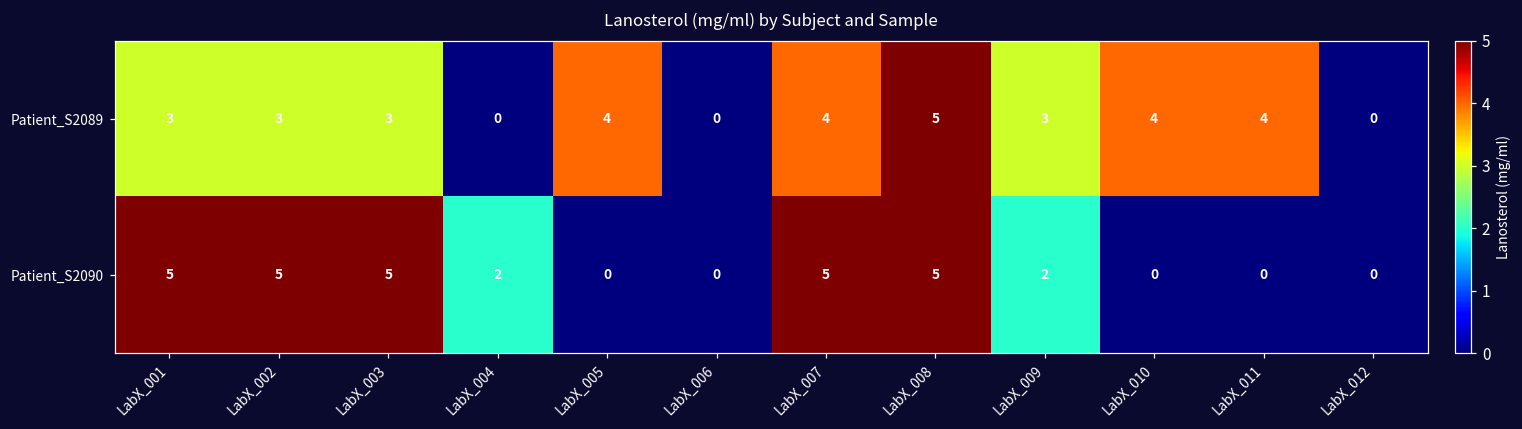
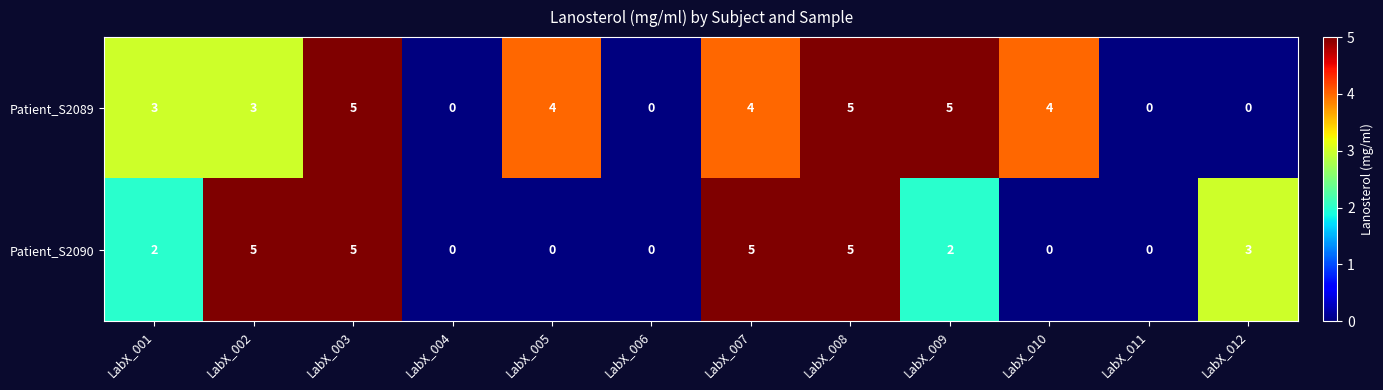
  {
    "Patient_S2089": {
      "LabX_001": 3,
      "LabX_002": 3,
-     "LabX_003": 3,
+     "LabX_003": 5,
      "LabX_004": 0,
      "LabX_005": 4,
      "LabX_006": 0,
      "LabX_007": 4,
      "LabX_008": 5,
-     "LabX_009": 3,
+     "LabX_009": 5,
      "LabX_010": 4,
-     "LabX_011": 4,
+     "LabX_011": 0,
      "LabX_012": 0
    },
    "Patient_S2090": {
-     "LabX_001": 5,
+     "LabX_001": 2,
      "LabX_002": 5,
      "LabX_003": 5,
-     "LabX_004": 2,
+     "LabX_004": 0,
      "LabX_005": 0,
      "LabX_006": 0,
      "LabX_007": 5,
      "LabX_008": 5,
      "LabX_009": 2,
      "LabX_010": 0,
      "LabX_011": 0,
-     "LabX_012": 0
+     "LabX_012": 3
    }
  }
